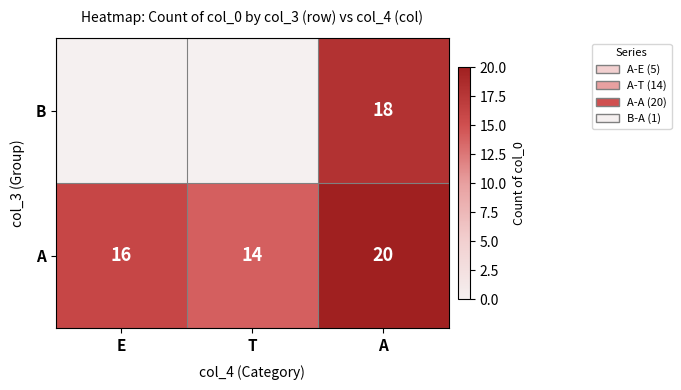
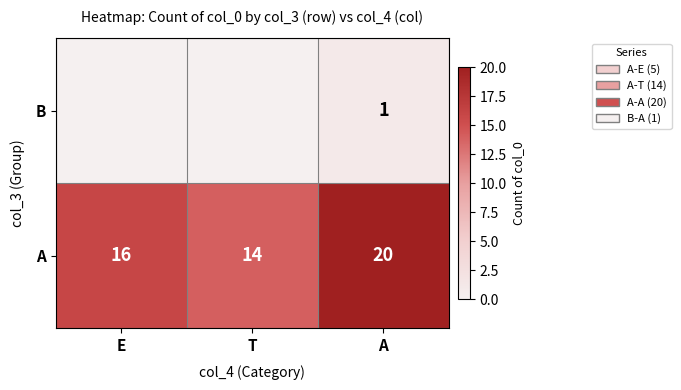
  {
    "B": {
-     "A": 18
+     "A": 1
    },
    "A": {
      "E": 16,
      "T": 14,
      "A": 20
    }
  }
